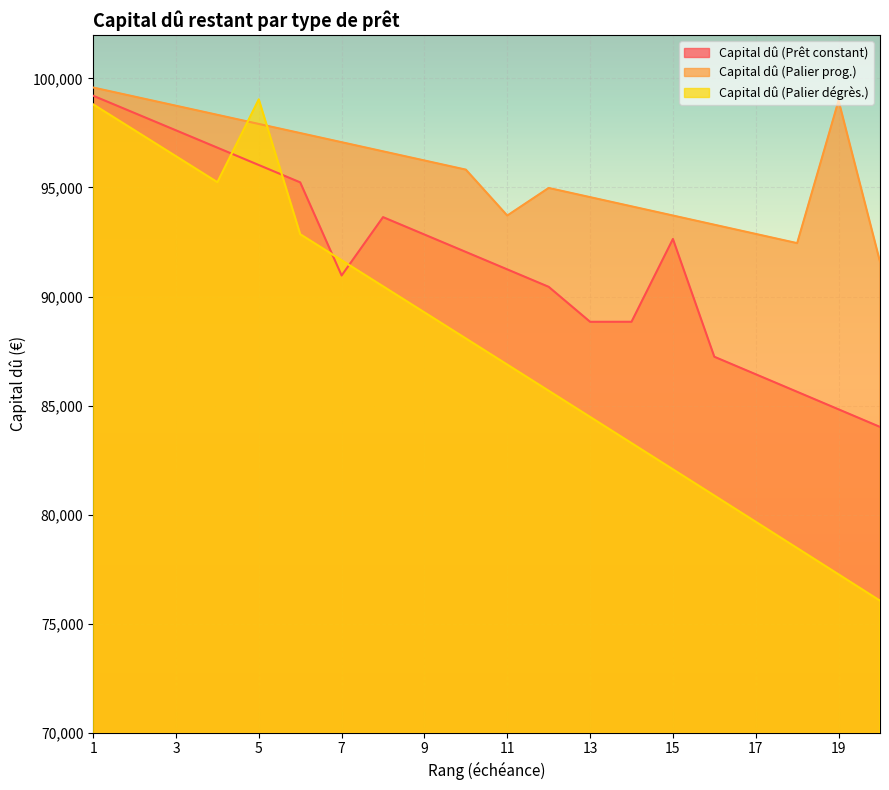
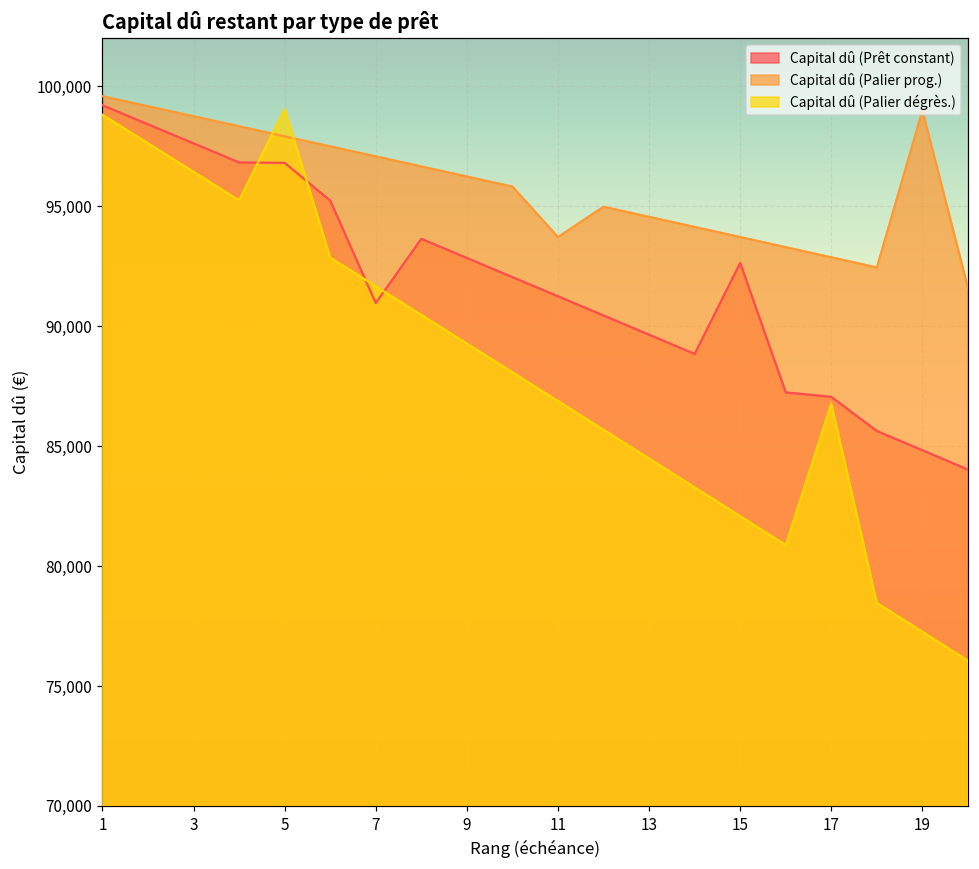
  {
    "Capital dû (Prêt constant)": {
      "1": "99,200",
      "3": "97,600",
-     "5": "96,000",
+     "5": "96,800",
      "7": "91,000",
      "9": "92,800",
      "11": "91,200",
-     "13": "88,800",
+     "13": "89,600",
      "15": "92,600",
-     "17": "86,400",
+     "17": "87,100",
      "19": "84,800"
    },
    "Capital dû (Palier prog.)": {
      "1": "99,600",
      "3": "98,700",
      "5": "97,900",
      "7": "97,100",
      "9": "96,200",
      "11": "93,700",
      "13": "94,600",
      "15": "93,700",
      "17": "92,900"
    },
    "Capital dû (Palier dégrès.)": {
      "1": "98,800",
      "3": "96,400",
      "5": "99,000",
      "7": "91,700",
      "9": "89,300",
      "11": "86,900",
      "13": "84,500",
      "15": "82,100",
-     "17": "79,700",
+     "17": "86,800",
      "19": "77,300"
    }
  }
